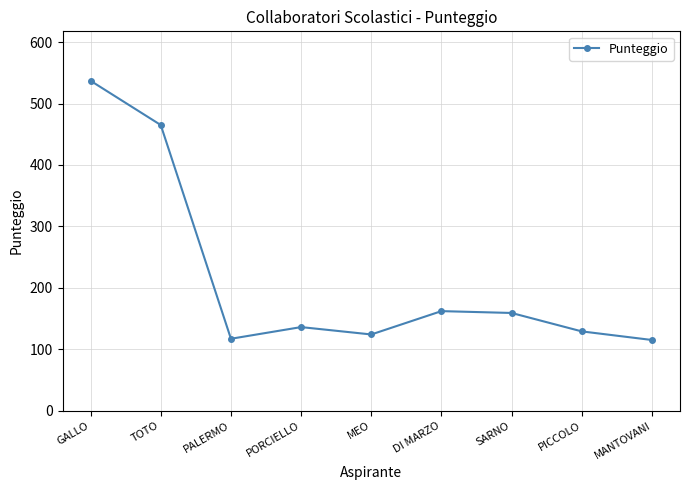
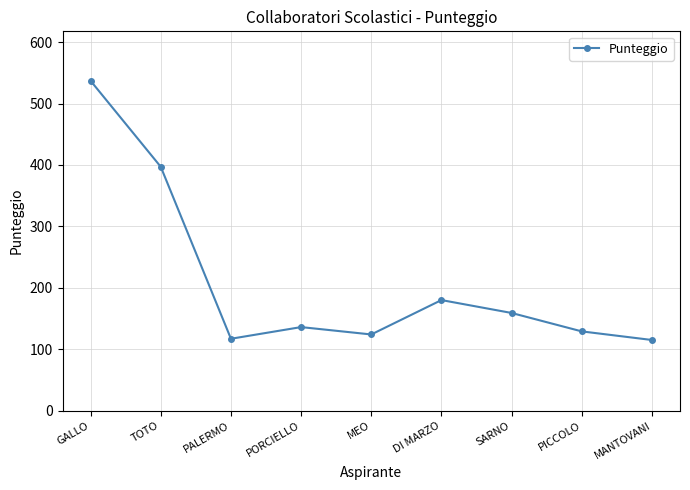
  {
    "GALLO": 540,
-   "TOTO": 470,
+   "TOTO": 400,
    "PALERMO": 120,
    "PORCIELLO": 140,
    "MEO": 120,
-   "DI MARZO": 160,
+   "DI MARZO": 180,
    "SARNO": 160,
    "PICCOLO": 130,
    "MANTOVANI": 120
  }
